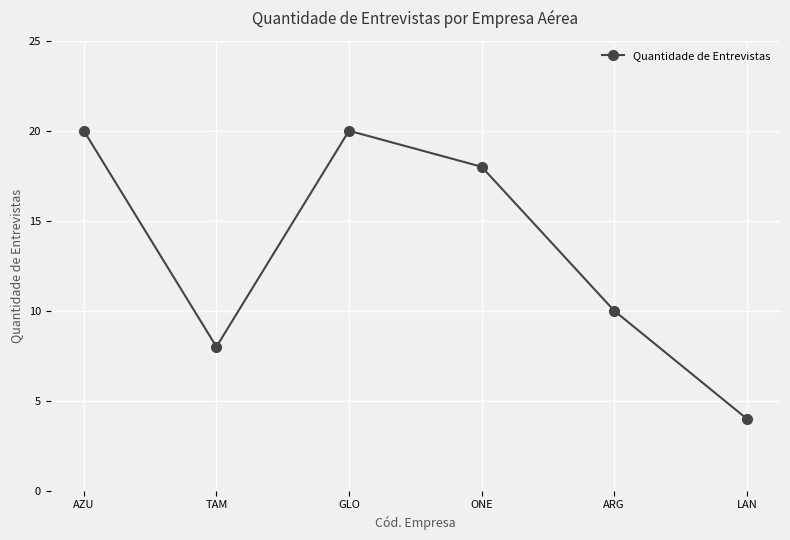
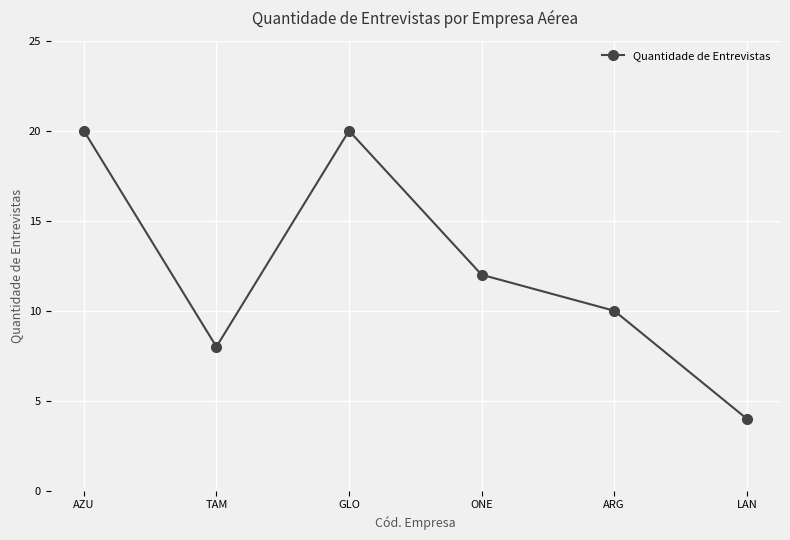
  {
    "AZU": 20,
    "TAM": 8,
    "GLO": 20,
-   "ONE": 18,
+   "ONE": 12,
    "ARG": 10,
    "LAN": 4
  }
